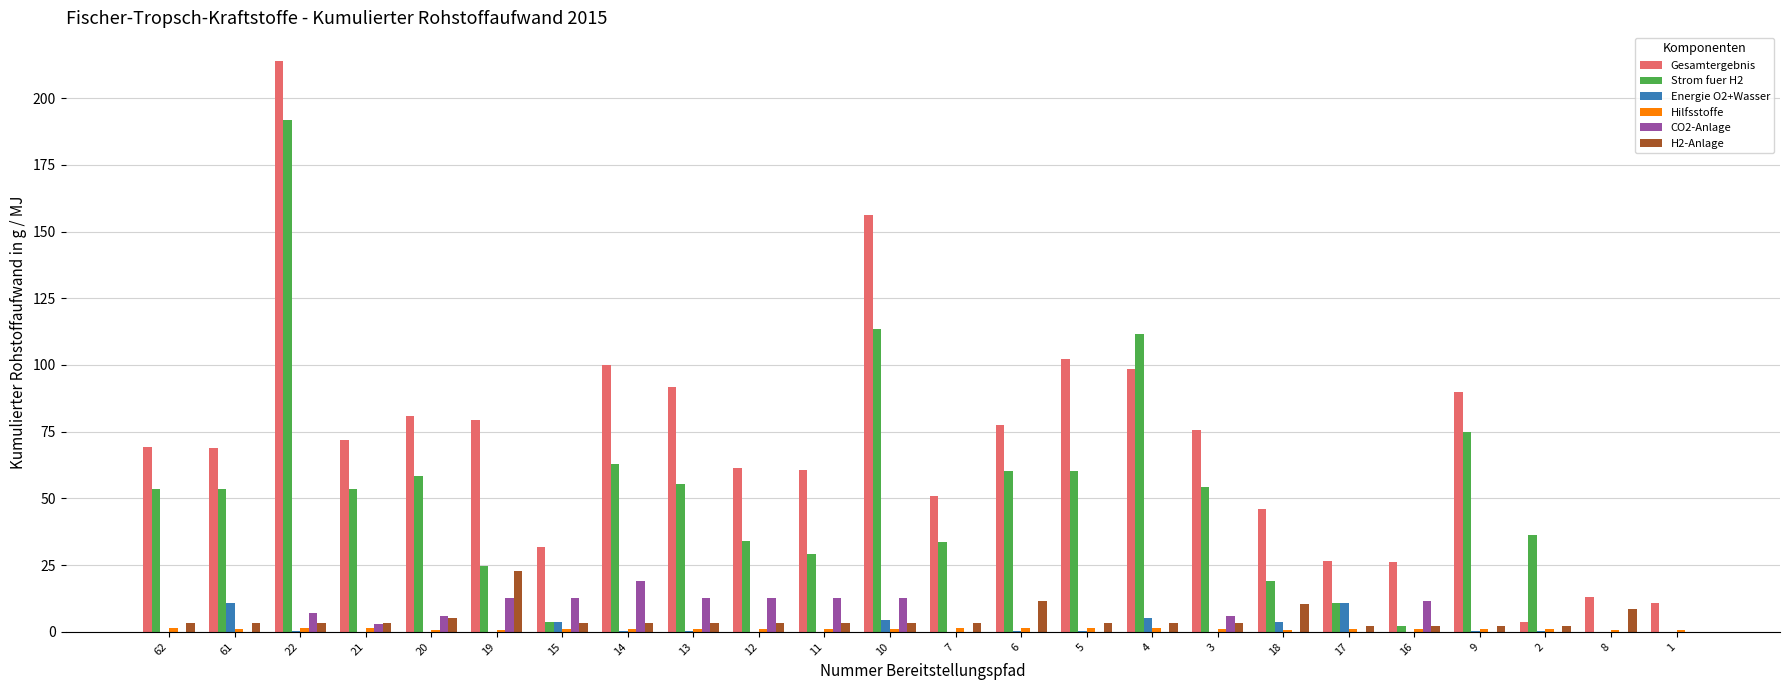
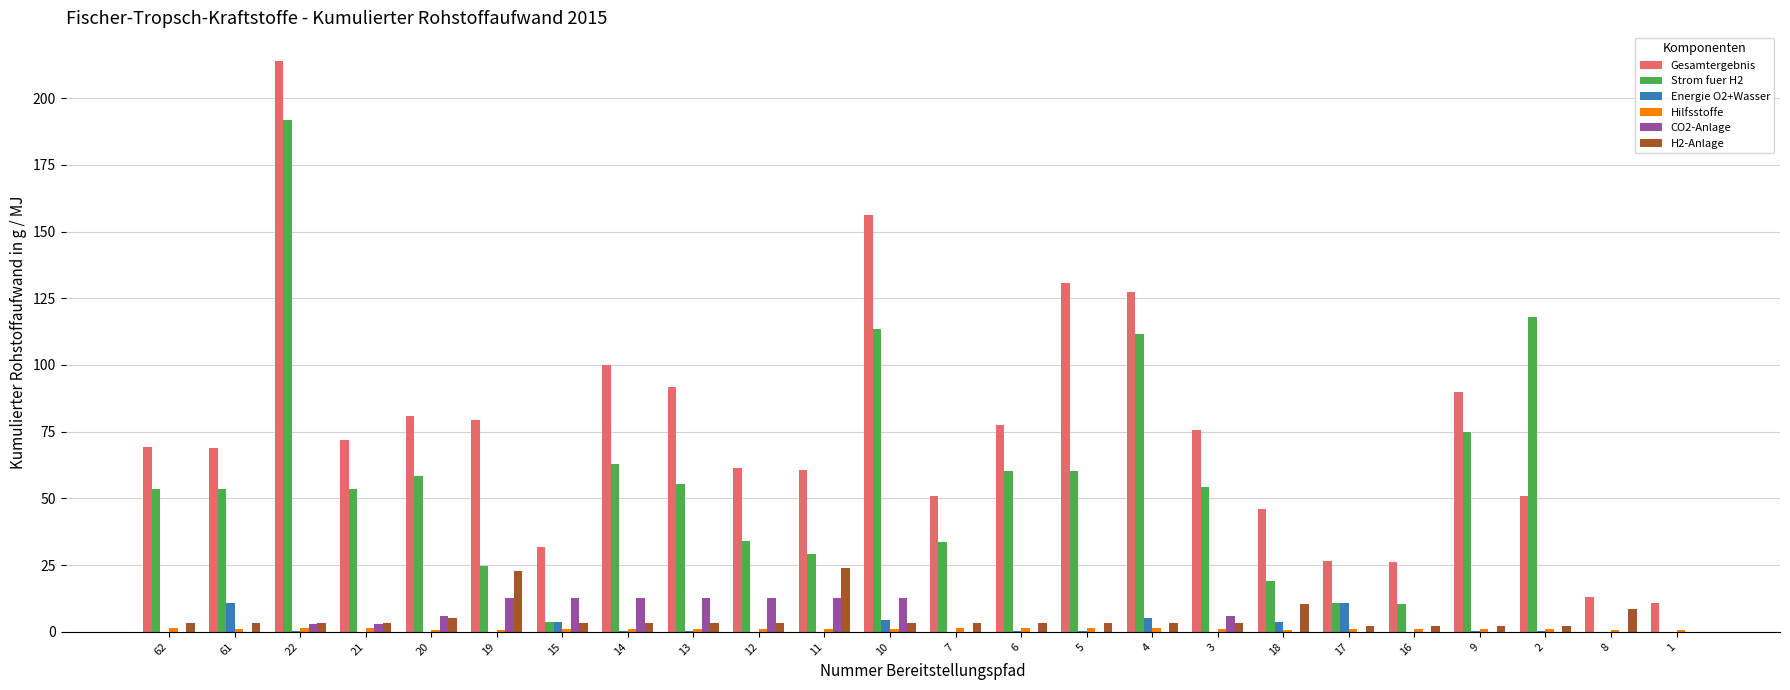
  {
    "Gesamtergebnis": {
      "62": 69,
      "61": 69,
      "22": 214,
      "21": 72,
      "20": 81,
      "19": 79,
      "15": 32,
      "14": 100,
      "13": 92,
      "12": 61,
      "11": 61,
      "10": 156,
      "7": 51,
      "6": 77,
-     "5": 102,
-     "4": 99,
+     "5": 131,
+     "4": 127,
      "3": 76,
      "18": 46,
      "17": 26,
      "16": 26,
      "9": 90,
-     "2": 4,
+     "2": 51,
      "8": 13,
      "1": 11
    },
    "Strom fuer H2": {
      "62": 54,
      "61": 54,
      "22": 192,
      "21": 54,
      "20": 58,
      "19": 25,
      "15": 4,
      "14": 63,
      "13": 55,
      "12": 34,
      "11": 29,
      "10": 113,
      "7": 34,
      "6": 60,
      "5": 60,
      "4": 112,
      "3": 54,
      "18": 19,
      "17": 11,
-     "16": 2,
+     "16": 11,
      "9": 75,
-     "2": 36,
+     "2": 118,
      "8": 0,
      "1": 0
    },
    "Energie O2+Wasser": {
      "61": 11,
      "15": 4,
      "10": 4,
      "4": 5,
      "18": 4,
      "17": 11,
      "8": 0,
      "1": 0
    },
    "Hilfsstoffe": {
      "62": 1,
      "61": 1,
      "22": 1,
      "21": 1,
      "15": 1,
      "14": 1,
      "13": 1,
      "12": 1,
      "11": 1,
      "10": 1,
      "7": 1,
      "6": 1,
      "5": 1,
      "4": 1,
      "3": 1,
      "17": 1,
      "16": 1,
      "9": 1,
      "2": 1
    },
    "CO2-Anlage": {
      "61": 0,
-     "22": 7,
+     "22": 3,
      "21": 3,
      "20": 6,
      "19": 12,
      "15": 12,
-     "14": 19,
+     "14": 12,
      "13": 12,
      "12": 12,
      "11": 12,
      "10": 12,
      "3": 6,
      "18": 0,
      "17": 0,
-     "16": 12,
+     "16": 0,
      "9": 0,
      "2": 0,
      "8": 0,
      "1": 0
    },
    "H2-Anlage": {
      "62": 3,
      "61": 3,
      "22": 3,
      "21": 3,
      "20": 5,
      "19": 23,
      "15": 3,
      "14": 3,
      "13": 3,
      "12": 3,
-     "11": 3,
+     "11": 24,
      "10": 3,
      "7": 3,
-     "6": 12,
+     "6": 3,
      "5": 3,
      "4": 3,
      "3": 3,
      "18": 11,
      "17": 2,
      "16": 2,
      "9": 2,
      "2": 2,
      "8": 9,
      "1": 0
    }
  }
